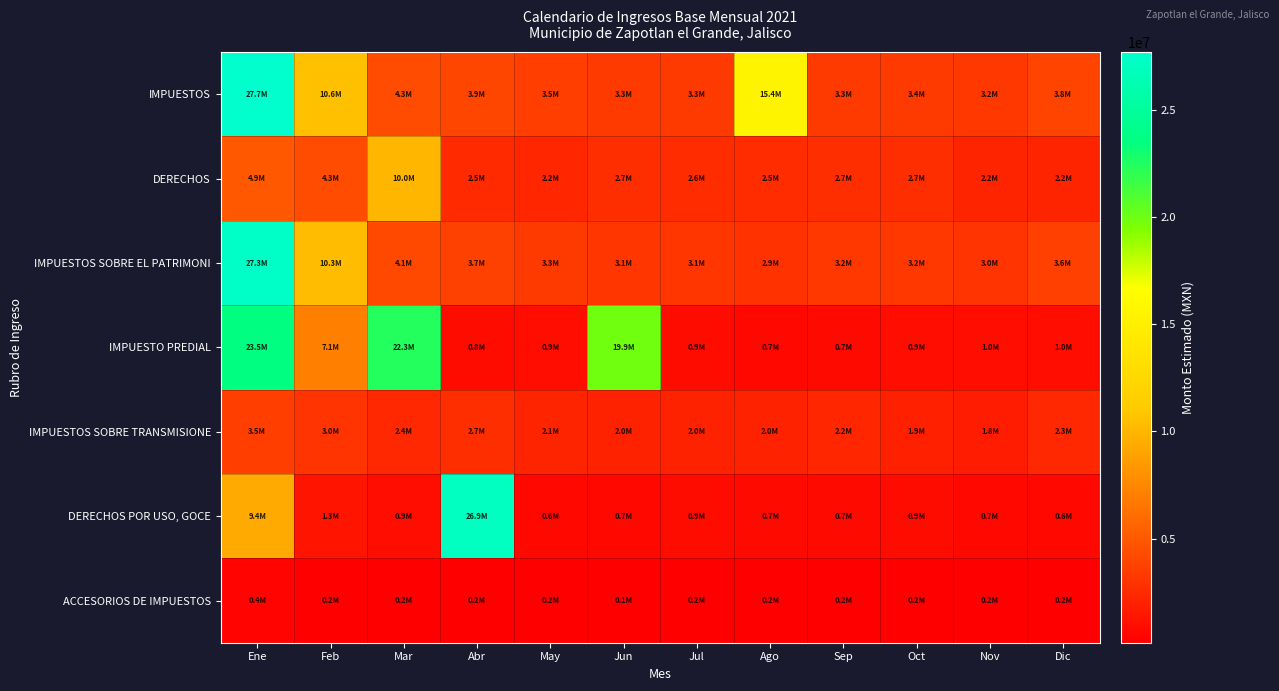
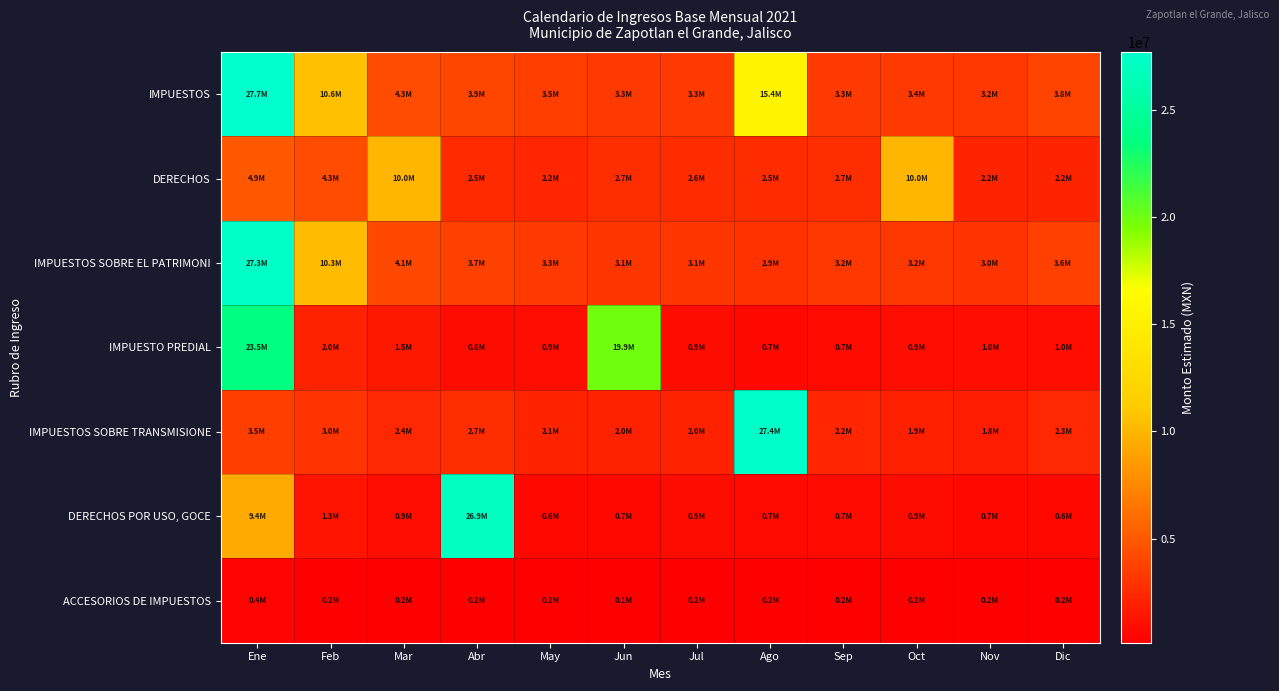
  {
    "IMPUESTOS": {
      "Ene": "27.7M",
      "Feb": "10.6M",
      "Mar": "4.3M",
      "Abr": "3.9M",
      "May": "3.5M",
      "Jun": "3.3M",
      "Jul": "3.3M",
      "Ago": "15.4M",
      "Sep": "3.3M",
      "Oct": "3.4M",
      "Nov": "3.2M",
      "Dic": "3.8M"
    },
    "DERECHOS": {
      "Ene": "4.9M",
      "Feb": "4.3M",
      "Mar": "10.0M",
      "Abr": "2.5M",
      "May": "2.2M",
      "Jun": "2.7M",
      "Jul": "2.6M",
      "Ago": "2.5M",
      "Sep": "2.7M",
-     "Oct": "2.7M",
+     "Oct": "10.0M",
      "Nov": "2.2M",
      "Dic": "2.2M"
    },
    "IMPUESTOS SOBRE EL PATRIMONI": {
      "Ene": "27.3M",
      "Feb": "10.3M",
      "Mar": "4.1M",
      "Abr": "3.7M",
      "May": "3.3M",
      "Jun": "3.1M",
      "Jul": "3.1M",
      "Ago": "2.9M",
      "Sep": "3.2M",
      "Oct": "3.2M",
      "Nov": "3.0M",
      "Dic": "3.6M"
    },
    "IMPUESTO PREDIAL": {
      "Ene": "23.5M",
-     "Feb": "7.1M",
-     "Mar": "22.3M",
+     "Feb": "2.0M",
+     "Mar": "1.5M",
      "Abr": "0.8M",
      "May": "0.9M",
      "Jun": "19.9M",
      "Jul": "0.9M",
      "Ago": "0.7M",
      "Sep": "0.7M",
      "Oct": "0.9M",
      "Nov": "1.0M",
      "Dic": "1.0M"
    },
    "IMPUESTOS SOBRE TRANSMISIONE": {
      "Ene": "3.5M",
      "Feb": "3.0M",
      "Mar": "2.4M",
      "Abr": "2.7M",
      "May": "2.1M",
      "Jun": "2.0M",
      "Jul": "2.0M",
-     "Ago": "2.0M",
+     "Ago": "27.4M",
      "Sep": "2.2M",
      "Oct": "1.9M",
      "Nov": "1.8M",
      "Dic": "2.3M"
    },
    "DERECHOS POR USO, GOCE": {
      "Ene": "9.4M",
      "Feb": "1.3M",
      "Mar": "0.9M",
      "Abr": "26.9M",
      "May": "0.6M",
      "Jun": "0.7M",
      "Jul": "0.9M",
      "Ago": "0.7M",
      "Sep": "0.7M",
      "Oct": "0.9M",
      "Nov": "0.7M",
      "Dic": "0.6M"
    },
    "ACCESORIOS DE IMPUESTOS": {
      "Ene": "0.4M",
      "Feb": "0.2M",
      "Mar": "0.2M",
      "Abr": "0.2M",
      "May": "0.2M",
      "Jun": "0.1M",
      "Jul": "0.2M",
      "Ago": "0.2M",
      "Sep": "0.2M",
      "Oct": "0.2M",
      "Nov": "0.2M",
      "Dic": "0.2M"
    }
  }
